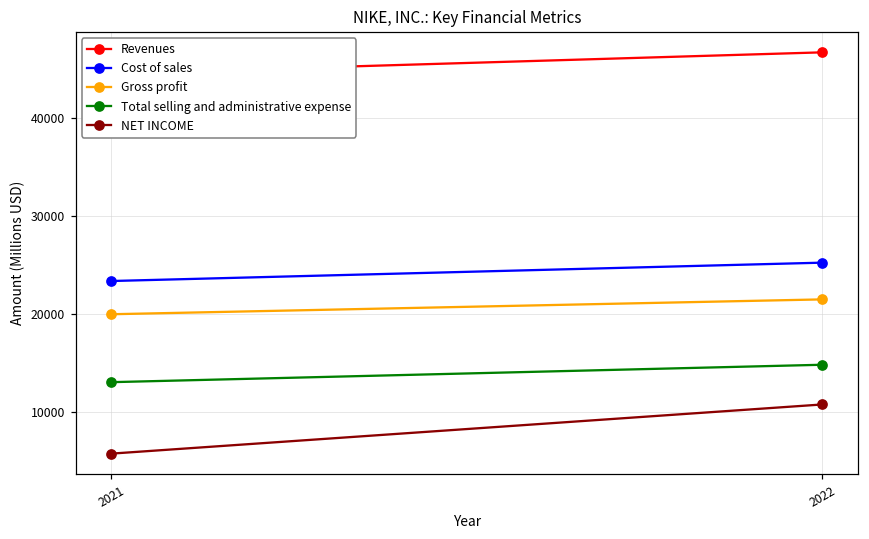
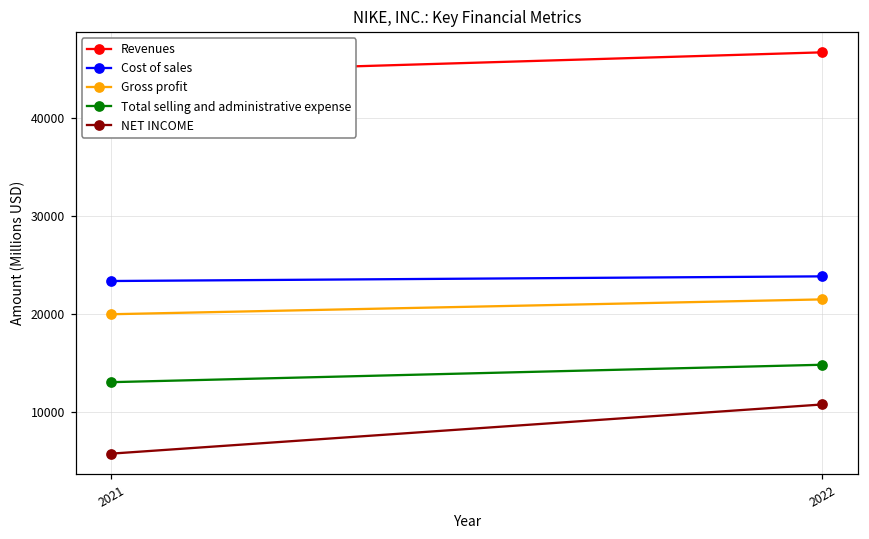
  {
    "Revenues": {
      "2022": 47000
    },
    "Cost of sales": {
      "2021": 23000,
-     "2022": 25000
+     "2022": 24000
    },
    "Gross profit": {
      "2021": 20000,
      "2022": 21000
    },
    "Total selling and administrative expense": {
      "2021": 13000,
      "2022": 15000
    },
    "NET INCOME": {
      "2021": 6000,
      "2022": 11000
    }
  }
